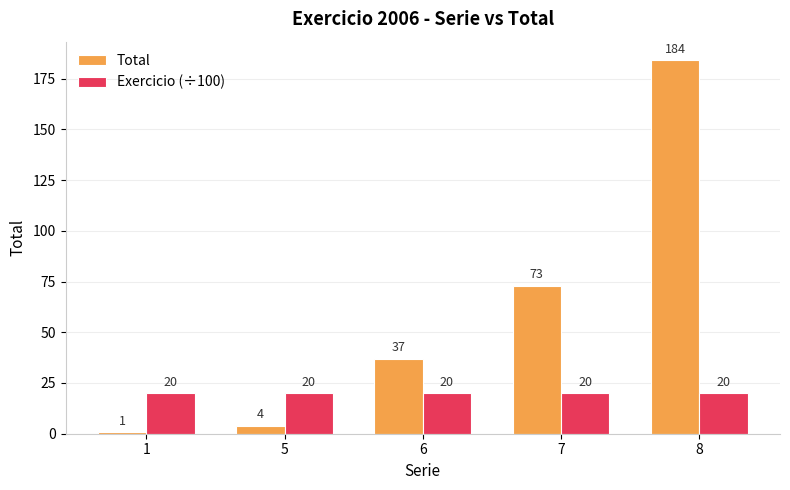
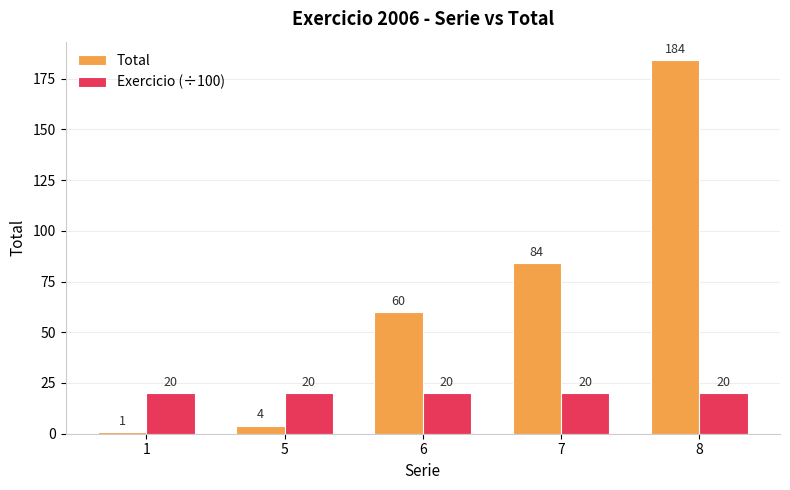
  {
    "Total": {
      "1": 1,
      "5": 4,
-     "6": 37,
-     "7": 73,
+     "6": 60,
+     "7": 84,
      "8": 184
    },
    "Exercicio (÷100)": {
      "1": 20,
      "5": 20,
      "6": 20,
      "7": 20,
      "8": 20
    }
  }
